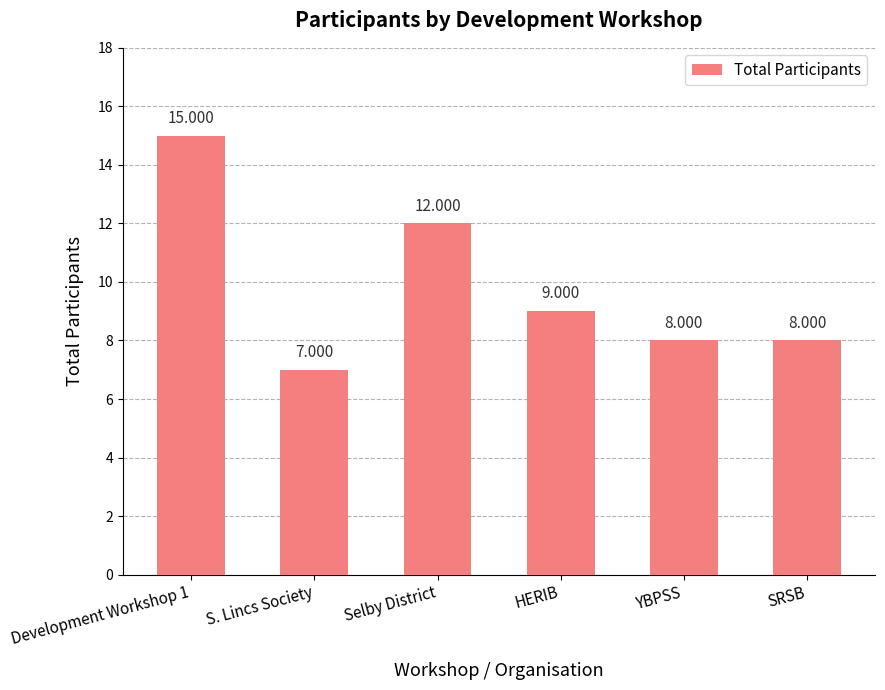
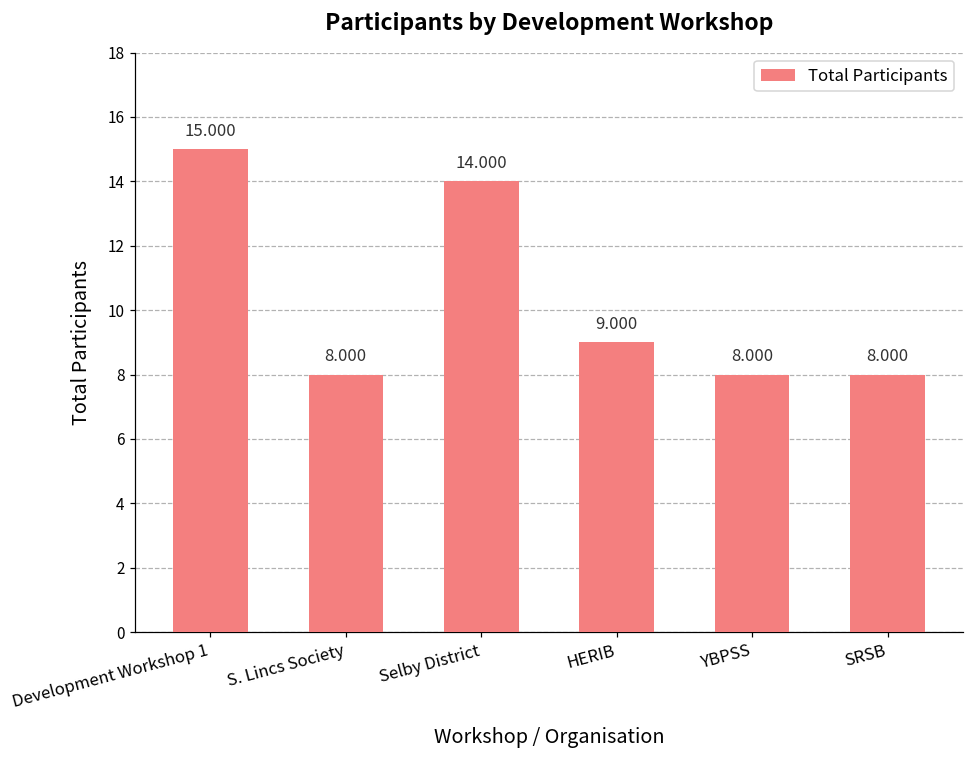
  {
    "Development Workshop 1": 15.000,
-   "S. Lincs Society": 7.000,
-   "Selby District": 12.000,
+   "S. Lincs Society": 8.000,
+   "Selby District": 14.000,
    "HERIB": 9.000,
    "YBPSS": 8.000,
    "SRSB": 8.000
  }
